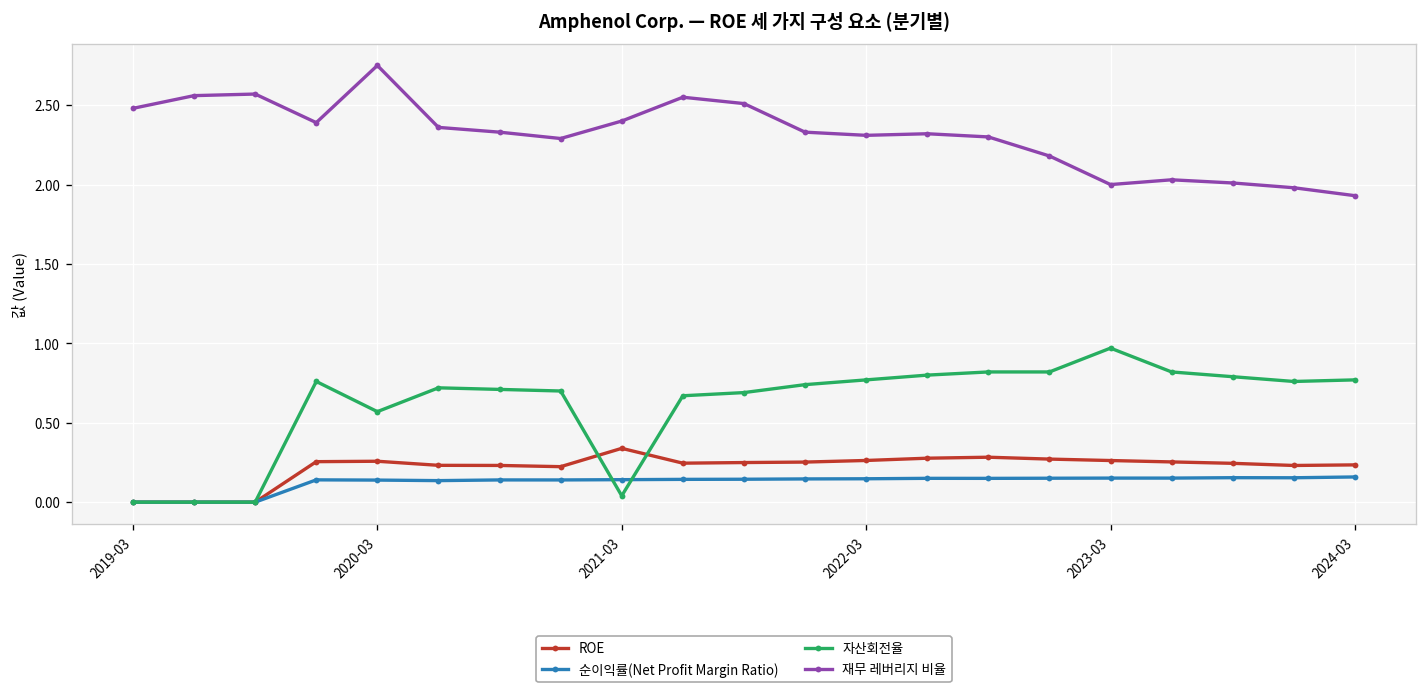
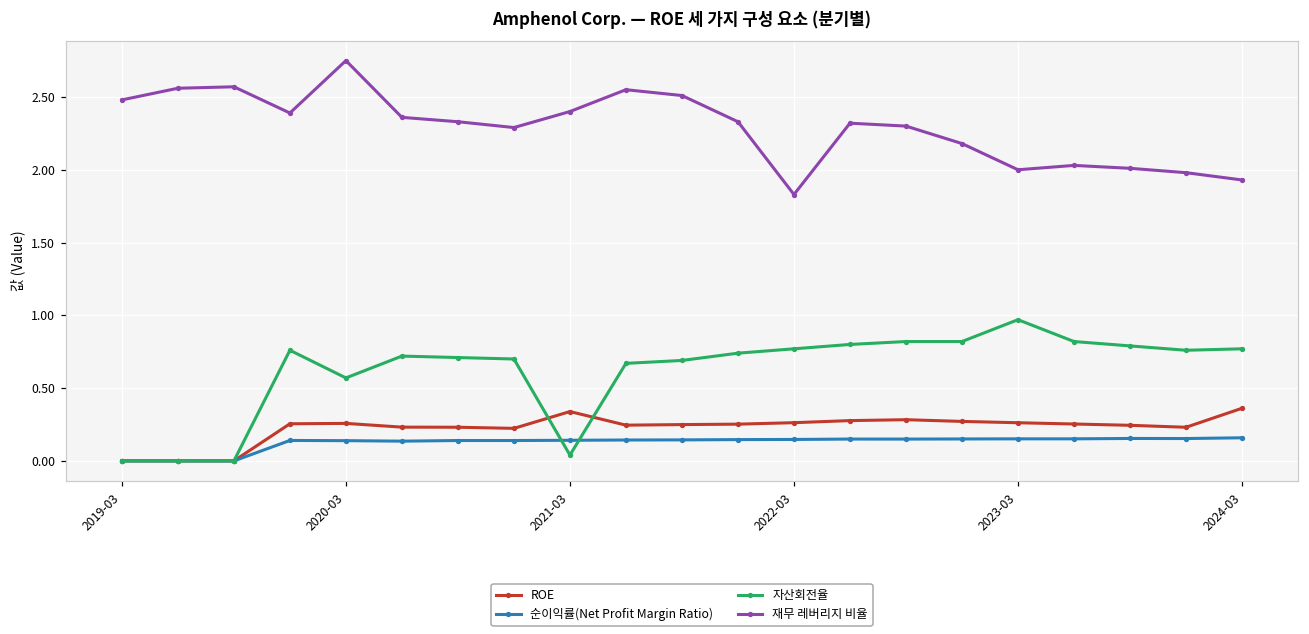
  {
    "ROE": {
      "2020-03": 0.26,
      "2021-03": 0.34,
      "2022-03": 0.26,
      "2023-03": 0.26,
-     "2024-03": 0.23
+     "2024-03": 0.36
    },
    "순이익률(Net Profit Margin Ratio)": {
      "2020-03": 0.14,
      "2021-03": 0.14,
      "2022-03": 0.15,
      "2023-03": 0.15,
      "2024-03": 0.16
    },
    "자산회전율": {
      "2020-03": 0.57,
      "2021-03": 0.04,
      "2022-03": 0.77,
      "2023-03": 0.97,
      "2024-03": 0.77
    },
    "재무 레버리지 비율": {
      "2019-03": 2.48,
      "2020-03": 2.75,
      "2021-03": 2.40,
-     "2022-03": 2.31,
+     "2022-03": 1.83,
      "2023-03": 2.00,
      "2024-03": 1.93
    }
  }
